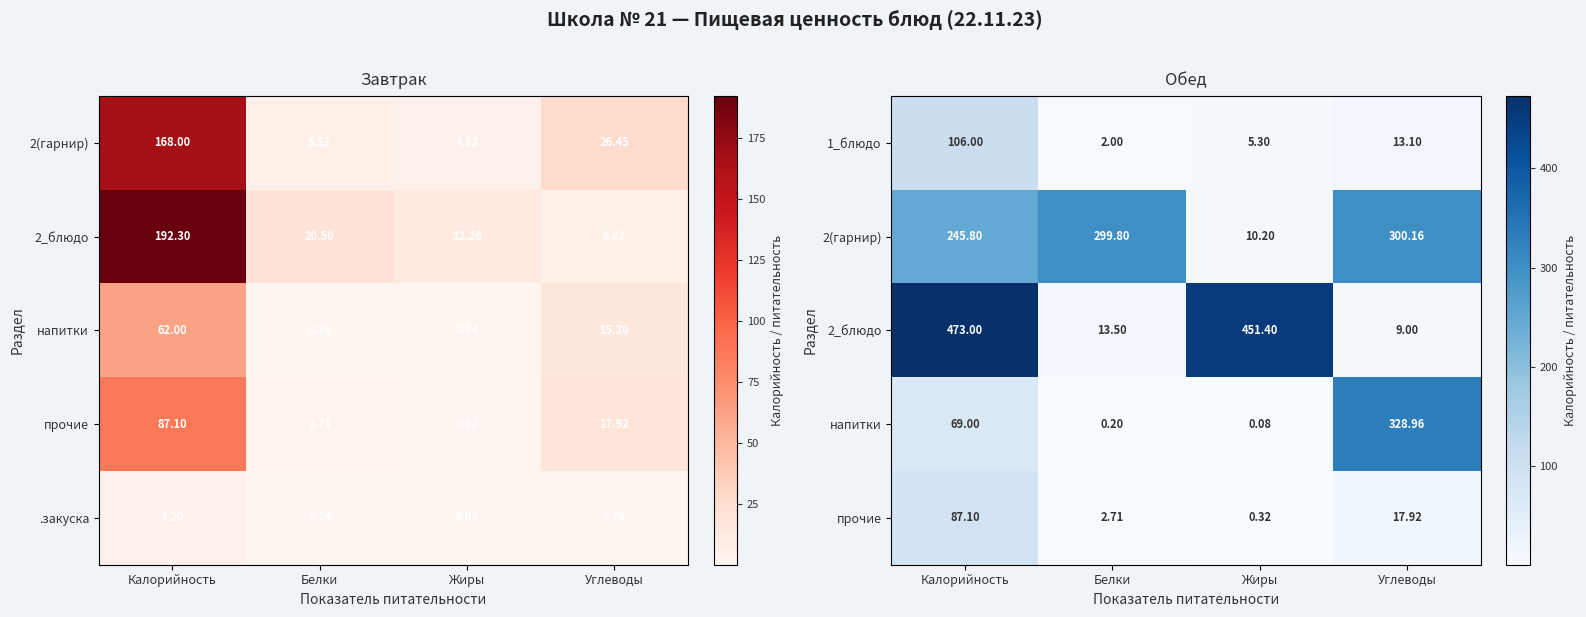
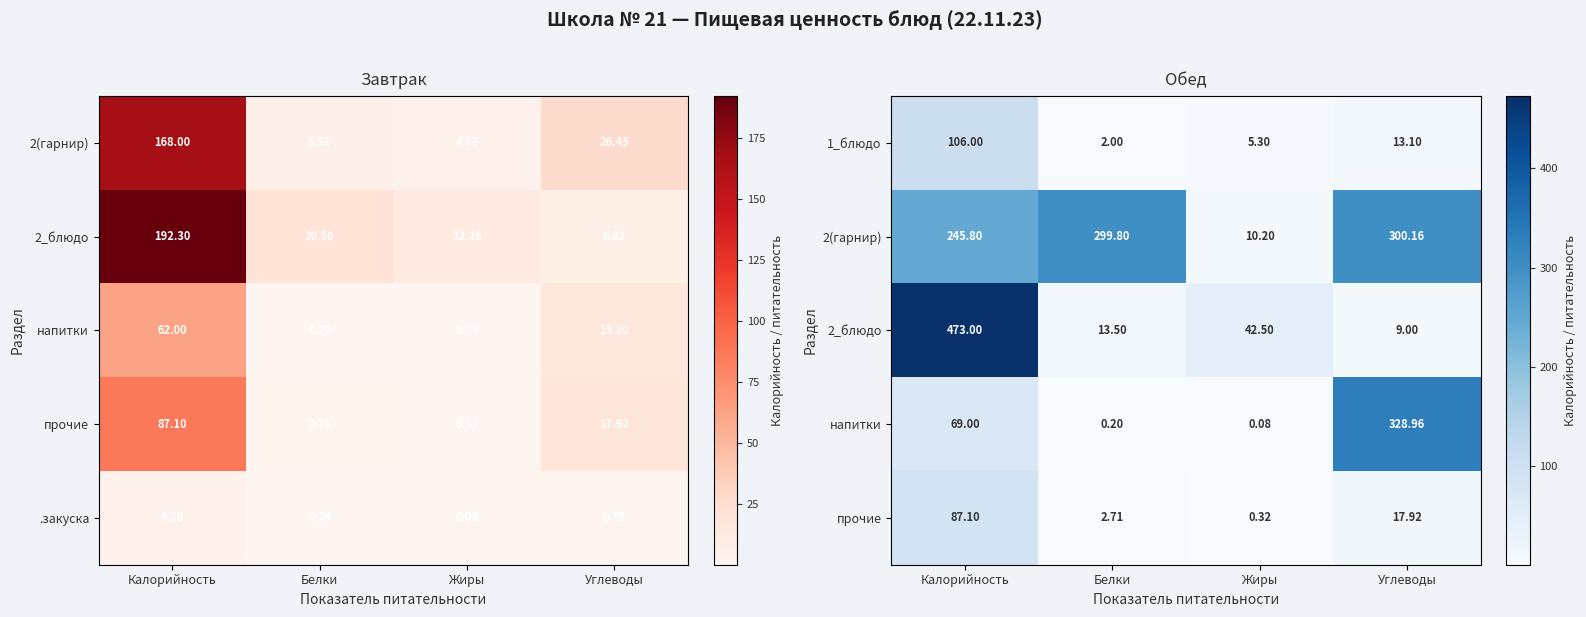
  {
    "Завтрак": {
      "2(гарнир)": {
        "Калорийность": 168.00,
        "Углеводы": 26.45
      },
      "2_блюдо": {
        "Калорийность": 192.30
      },
      "напитки": {
        "Калорийность": 62.00
      },
      "прочие": {
        "Калорийность": 87.10
      }
    },
    "Обед": {
      "1_блюдо": {
        "Калорийность": 106.00,
        "Белки": 2.00,
        "Жиры": 5.30,
        "Углеводы": 13.10
      },
      "2(гарнир)": {
        "Калорийность": 245.80,
        "Белки": 299.80,
        "Жиры": 10.20,
        "Углеводы": 300.16
      },
      "2_блюдо": {
        "Калорийность": 473.00,
        "Белки": 13.50,
-       "Жиры": 451.40,
+       "Жиры": 42.50,
        "Углеводы": 9.00
      },
      "напитки": {
        "Калорийность": 69.00,
        "Белки": 0.20,
        "Жиры": 0.08,
        "Углеводы": 328.96
      },
      "прочие": {
        "Калорийность": 87.10,
        "Белки": 2.71,
        "Жиры": 0.32,
        "Углеводы": 17.92
      }
    }
  }
